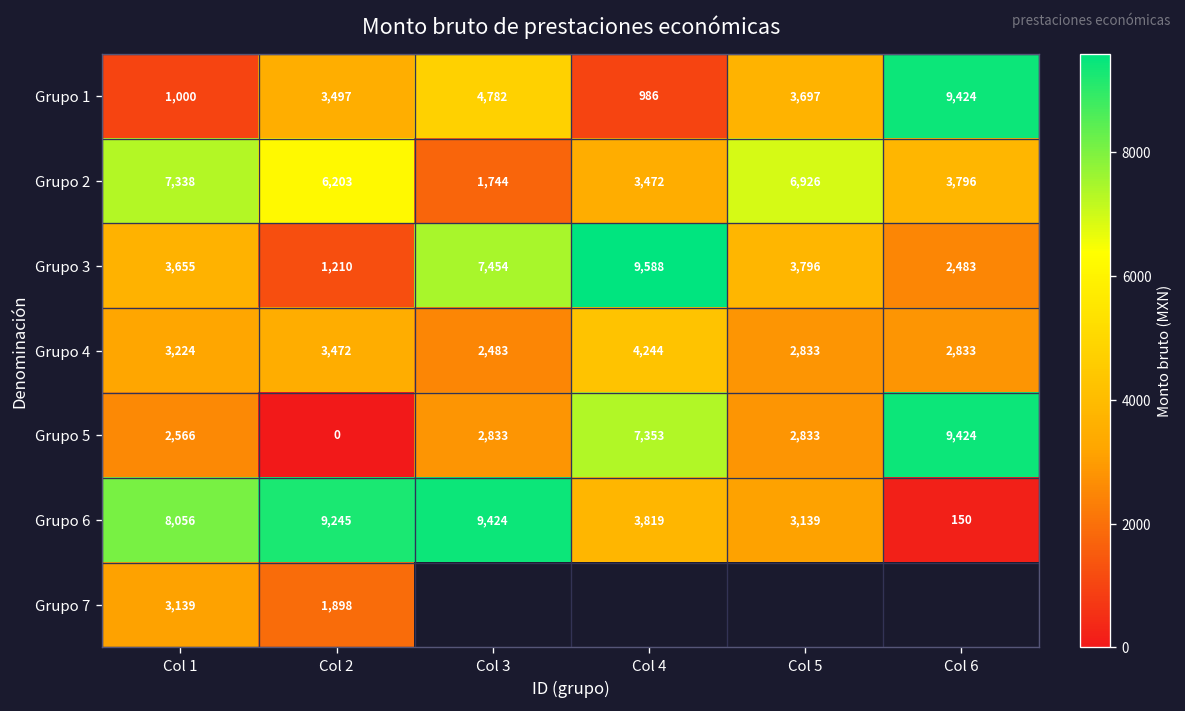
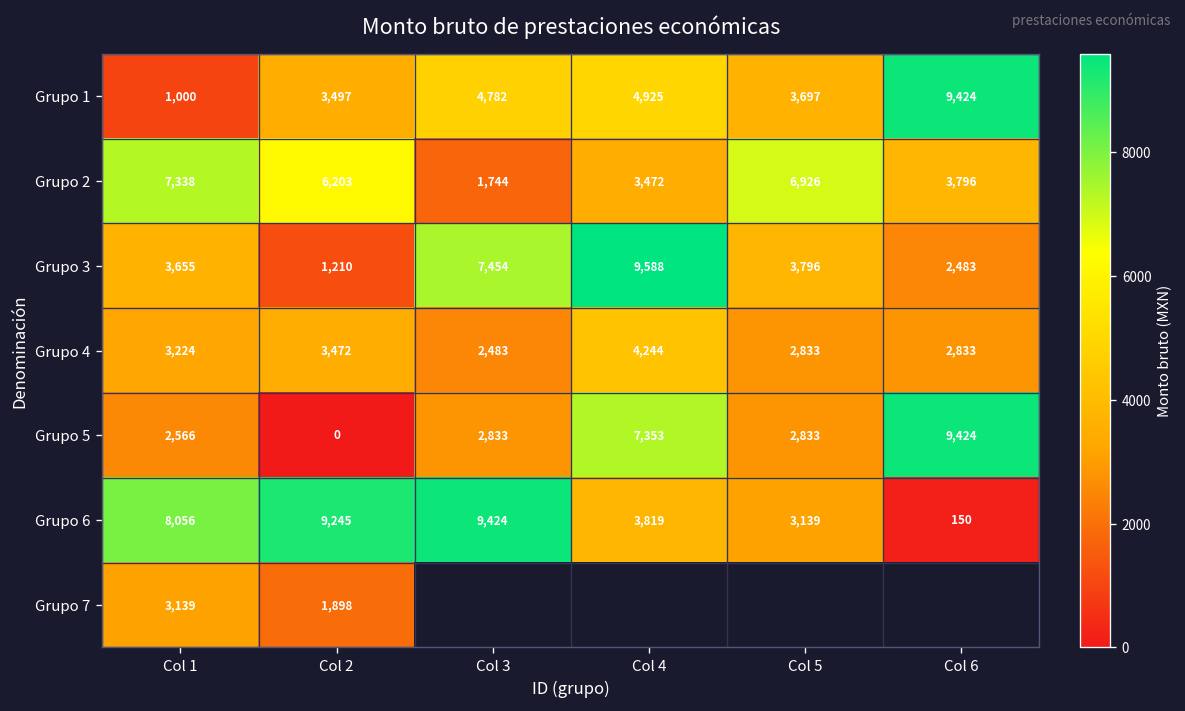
  {
    "Grupo 1": {
      "Col 1": "1,000",
      "Col 2": "3,497",
      "Col 3": "4,782",
-     "Col 4": "986",
+     "Col 4": "4,925",
      "Col 5": "3,697",
      "Col 6": "9,424"
    },
    "Grupo 2": {
      "Col 1": "7,338",
      "Col 2": "6,203",
      "Col 3": "1,744",
      "Col 4": "3,472",
      "Col 5": "6,926",
      "Col 6": "3,796"
    },
    "Grupo 3": {
      "Col 1": "3,655",
      "Col 2": "1,210",
      "Col 3": "7,454",
      "Col 4": "9,588",
      "Col 5": "3,796",
      "Col 6": "2,483"
    },
    "Grupo 4": {
      "Col 1": "3,224",
      "Col 2": "3,472",
      "Col 3": "2,483",
      "Col 4": "4,244",
      "Col 5": "2,833",
      "Col 6": "2,833"
    },
    "Grupo 5": {
      "Col 1": "2,566",
      "Col 2": "0",
      "Col 3": "2,833",
      "Col 4": "7,353",
      "Col 5": "2,833",
      "Col 6": "9,424"
    },
    "Grupo 6": {
      "Col 1": "8,056",
      "Col 2": "9,245",
      "Col 3": "9,424",
      "Col 4": "3,819",
      "Col 5": "3,139",
      "Col 6": "150"
    },
    "Grupo 7": {
      "Col 1": "3,139",
      "Col 2": "1,898"
    }
  }
